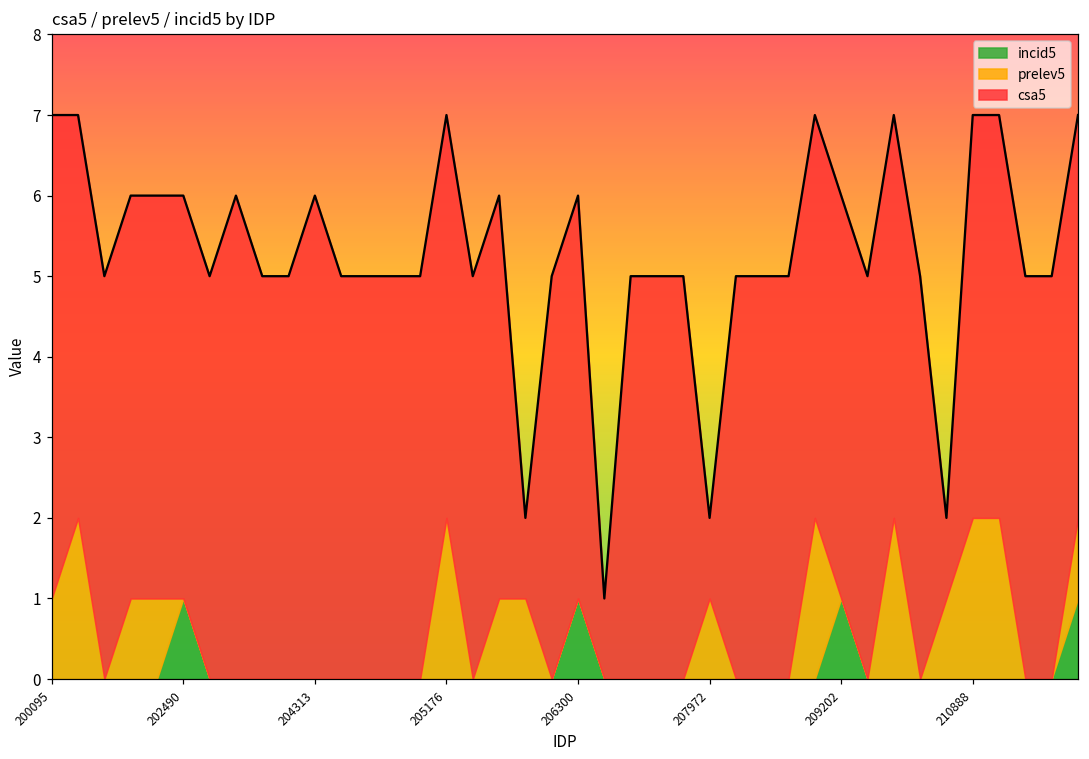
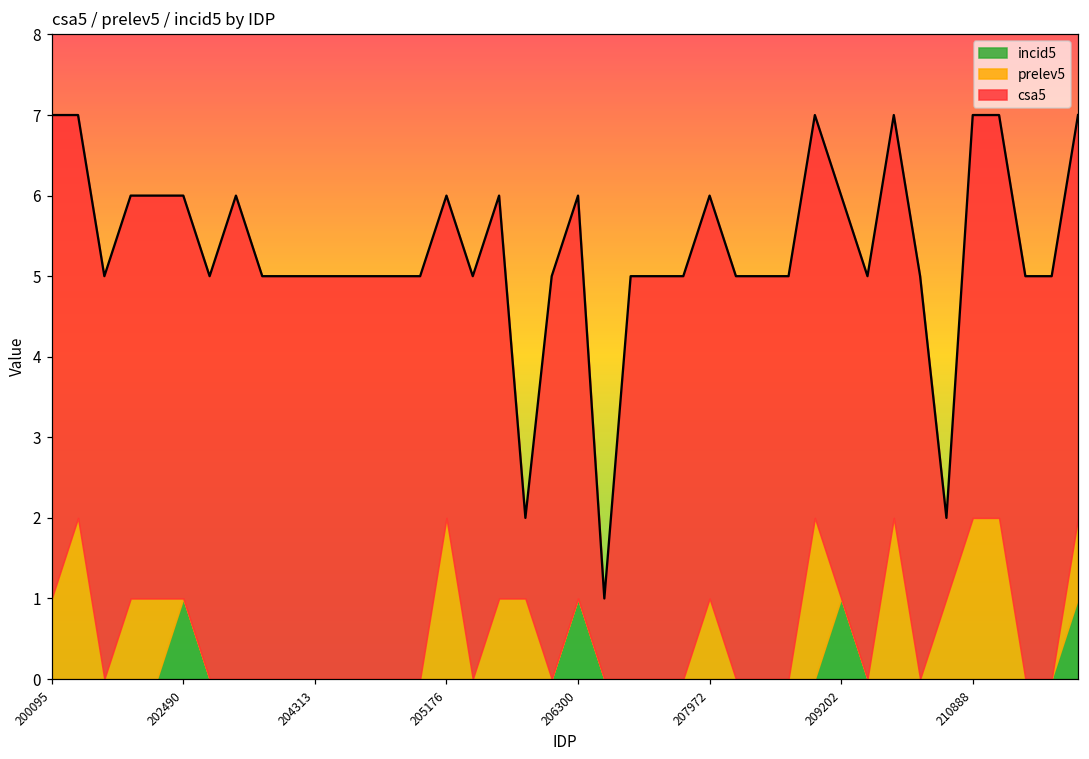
  {
    "csa5": {
      "200095": 7,
      "202490": 6,
-     "204313": 6,
-     "205176": 5,
+     "204313": 5,
+     "205176": 4,
      "206300": 6,
-     "207972": 1,
+     "207972": 5,
      "209202": 6,
      "210888": 7
    },
    "incid5": {
      "200095": 0,
      "205176": 0,
      "207972": 0,
      "210888": 0
    }
  }
